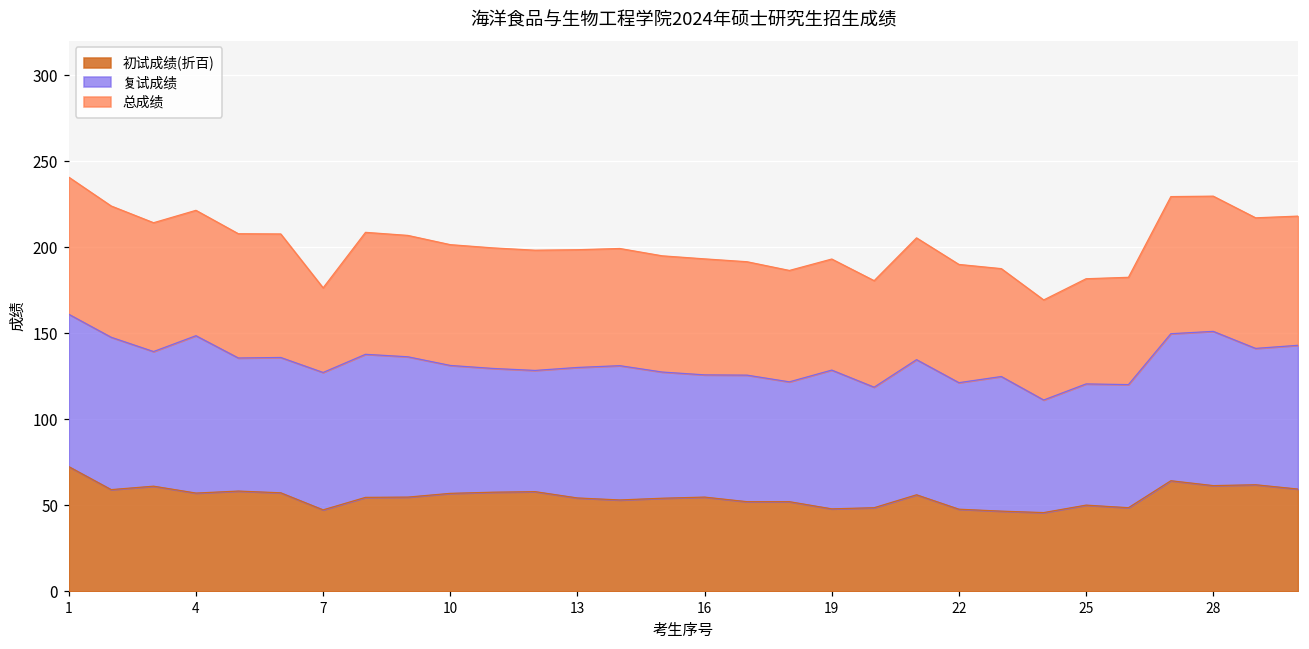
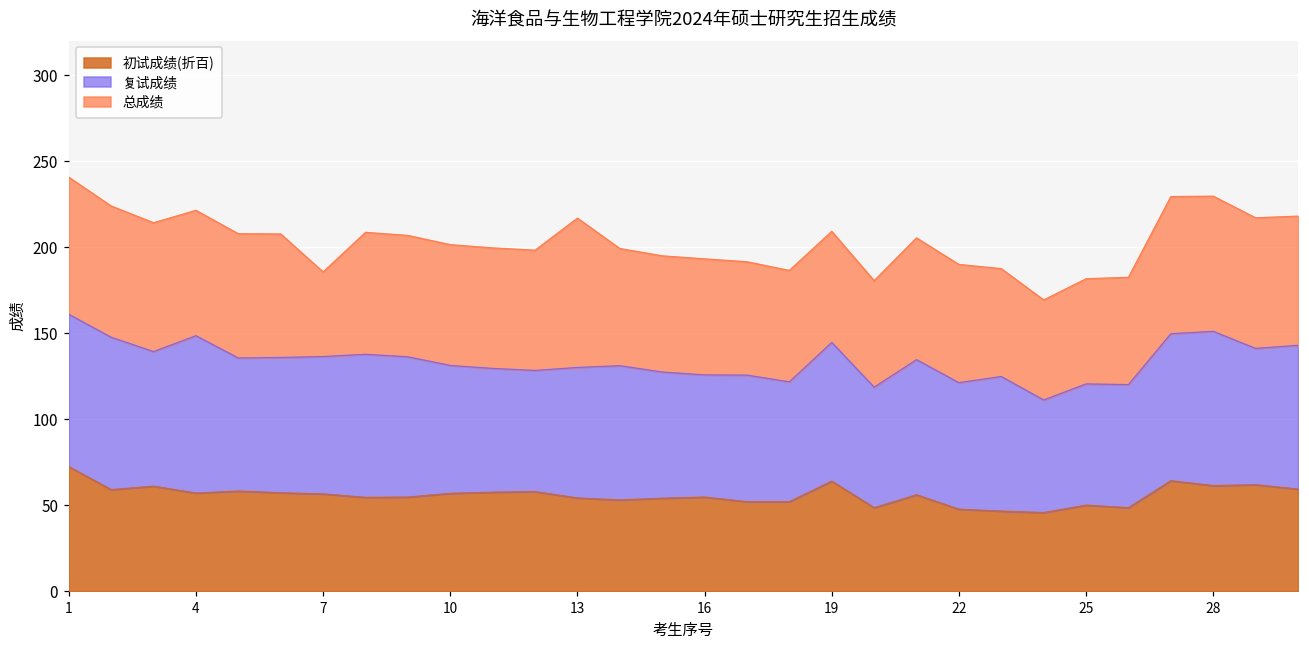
  {
    "初试成绩(折百)": {
      "1": 73,
      "4": 57,
-     "7": 47,
+     "7": 57,
      "10": 57,
      "13": 54,
      "16": 55,
-     "19": 48,
+     "19": 64,
      "22": 48,
      "25": 50,
      "28": 62
    },
    "复试成绩": {
      "1": 89,
      "4": 91,
      "7": 80,
      "10": 74,
      "13": 76,
      "16": 71,
      "19": 81,
      "22": 74,
      "25": 70,
      "28": 90
    },
    "总成绩": {
      "1": 80,
      "4": 73,
      "7": 49,
      "10": 70,
-     "13": 68,
+     "13": 87,
      "16": 67,
      "19": 65,
      "22": 69,
      "25": 61,
      "28": 79
    }
  }
